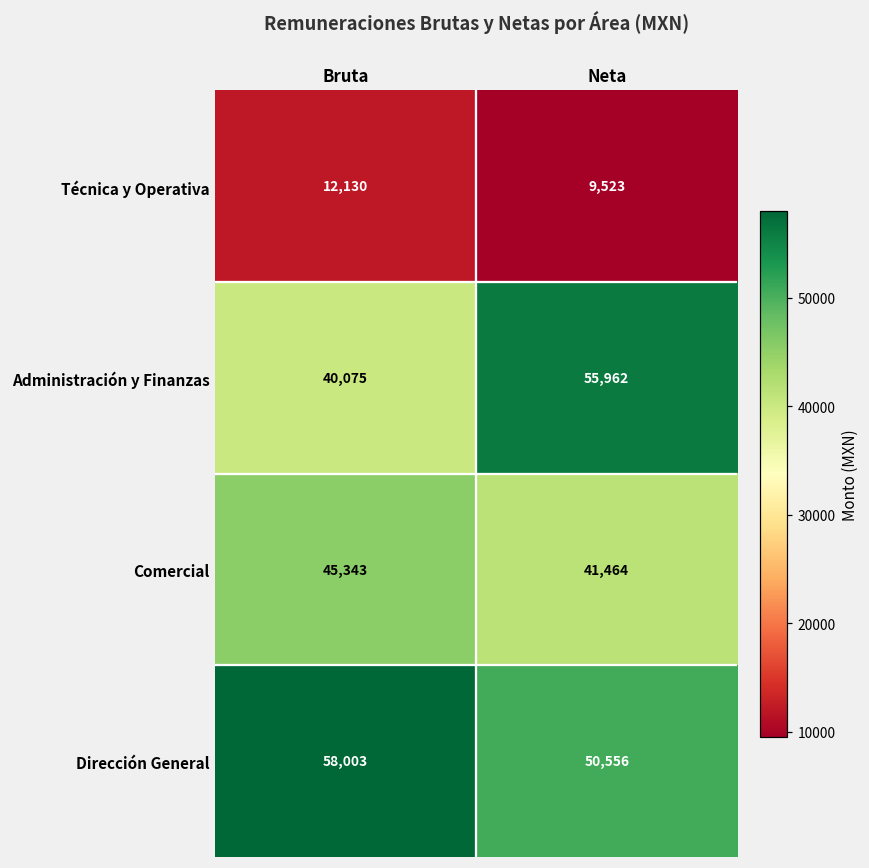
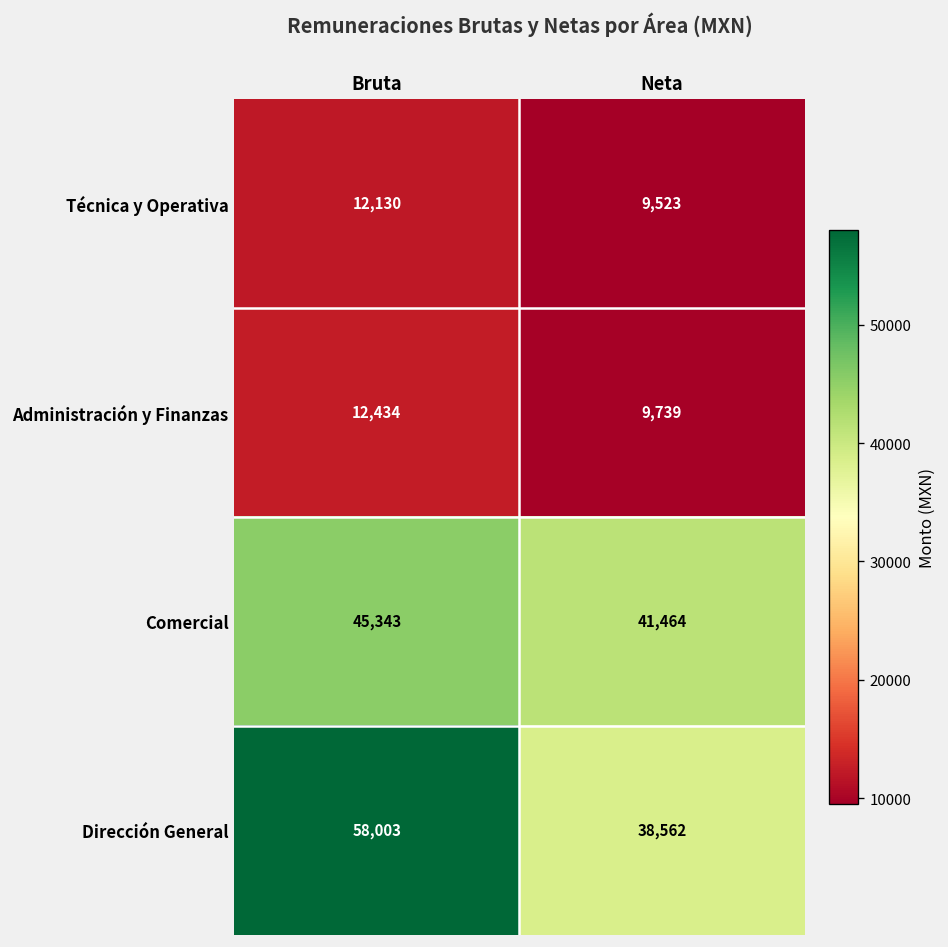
  {
    "Técnica y Operativa": {
      "Bruta": "12,130",
      "Neta": "9,523"
    },
    "Administración y Finanzas": {
-     "Bruta": "40,075",
-     "Neta": "55,962"
+     "Bruta": "12,434",
+     "Neta": "9,739"
    },
    "Comercial": {
      "Bruta": "45,343",
      "Neta": "41,464"
    },
    "Dirección General": {
      "Bruta": "58,003",
-     "Neta": "50,556"
+     "Neta": "38,562"
    }
  }
